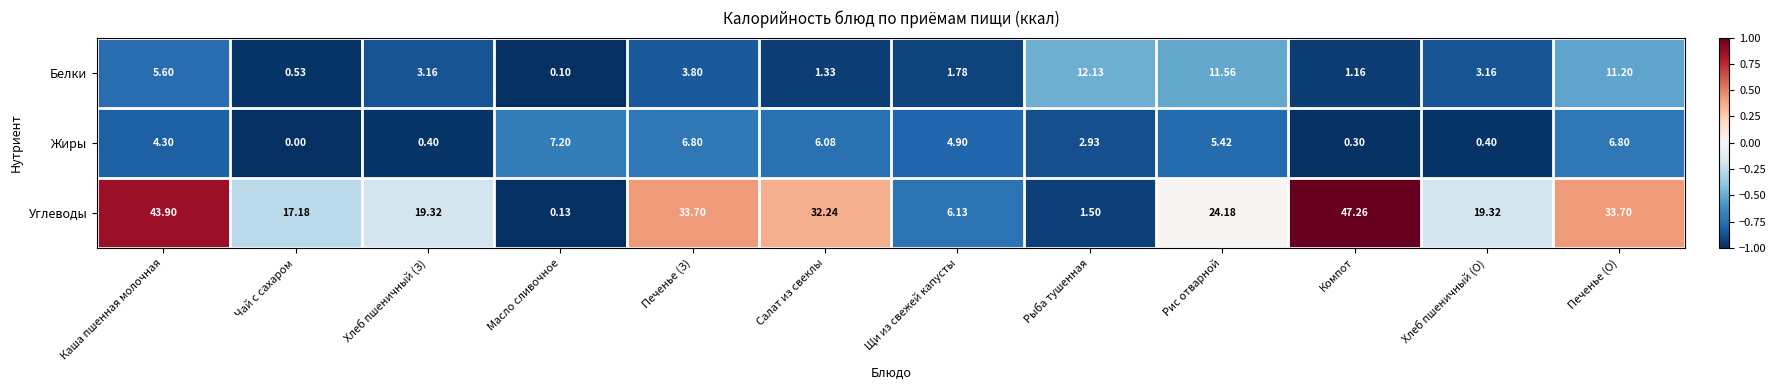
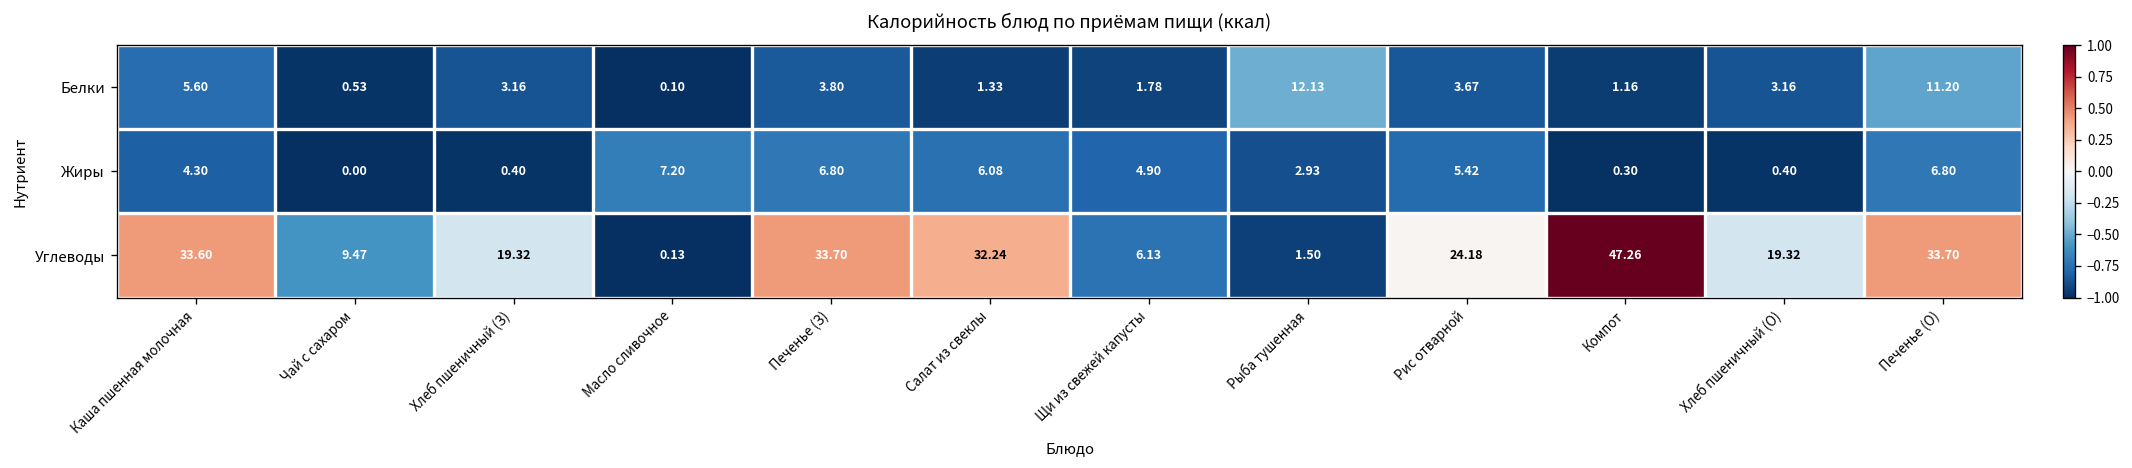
  {
    "Белки": {
      "Каша пшенная молочная": 5.60,
      "Чай с сахаром": 0.53,
      "Хлеб пшеничный (З)": 3.16,
      "Масло сливочное": 0.10,
      "Печенье (З)": 3.80,
      "Салат из свеклы": 1.33,
      "Щи из свежей капусты": 1.78,
      "Рыба тушенная": 12.13,
-     "Рис отварной": 11.56,
+     "Рис отварной": 3.67,
      "Компот": 1.16,
      "Хлеб пшеничный (О)": 3.16,
      "Печенье (О)": 11.20
    },
    "Жиры": {
      "Каша пшенная молочная": 4.30,
      "Чай с сахаром": 0.00,
      "Хлеб пшеничный (З)": 0.40,
      "Масло сливочное": 7.20,
      "Печенье (З)": 6.80,
      "Салат из свеклы": 6.08,
      "Щи из свежей капусты": 4.90,
      "Рыба тушенная": 2.93,
      "Рис отварной": 5.42,
      "Компот": 0.30,
      "Хлеб пшеничный (О)": 0.40,
      "Печенье (О)": 6.80
    },
    "Углеводы": {
-     "Каша пшенная молочная": 43.90,
-     "Чай с сахаром": 17.18,
+     "Каша пшенная молочная": 33.60,
+     "Чай с сахаром": 9.47,
      "Хлеб пшеничный (З)": 19.32,
      "Масло сливочное": 0.13,
      "Печенье (З)": 33.70,
      "Салат из свеклы": 32.24,
      "Щи из свежей капусты": 6.13,
      "Рыба тушенная": 1.50,
      "Рис отварной": 24.18,
      "Компот": 47.26,
      "Хлеб пшеничный (О)": 19.32,
      "Печенье (О)": 33.70
    }
  }
